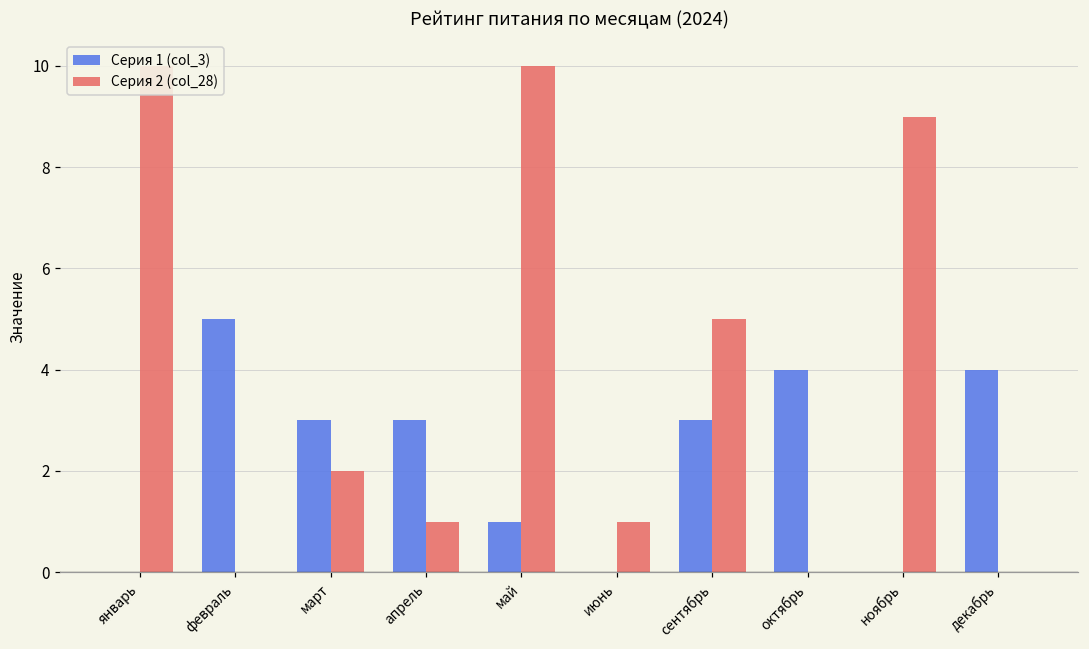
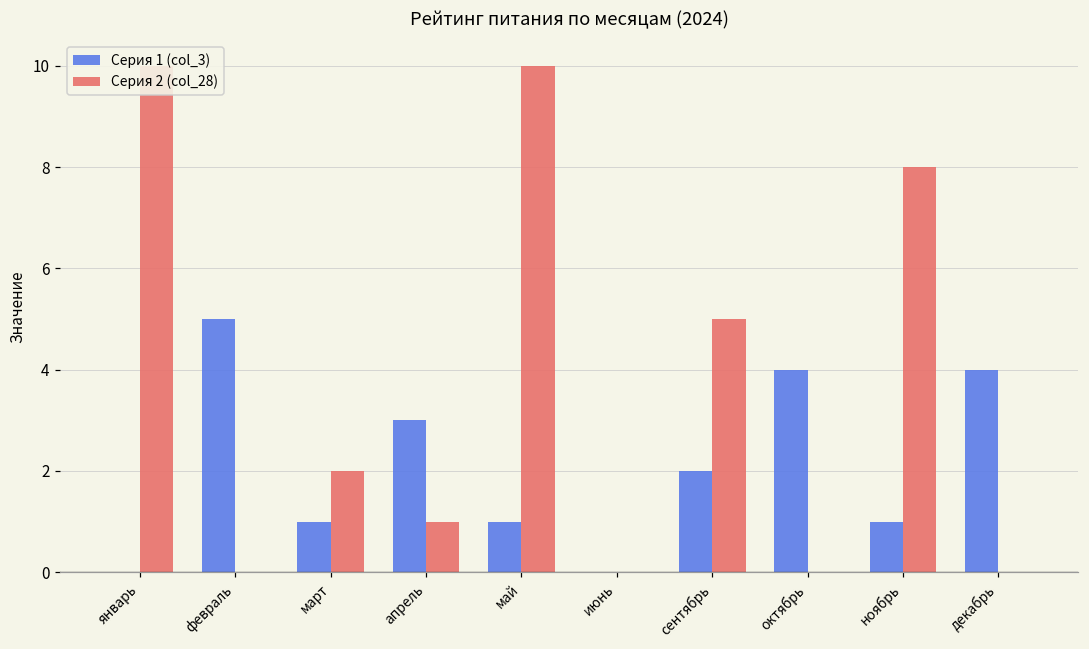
  {
    "Серия 1 (col_3)": {
      "январь": 0,
      "февраль": 5,
-     "март": 3,
+     "март": 1,
      "апрель": 3,
      "май": 1,
      "июнь": 0,
-     "сентябрь": 3,
+     "сентябрь": 2,
      "октябрь": 4,
-     "ноябрь": 0,
+     "ноябрь": 1,
      "декабрь": 4
    },
    "Серия 2 (col_28)": {
      "февраль": 0,
      "март": 2,
      "апрель": 1,
      "май": 10,
-     "июнь": 1,
+     "июнь": 0,
      "сентябрь": 5,
      "октябрь": 0,
-     "ноябрь": 9,
+     "ноябрь": 8,
      "декабрь": 0
    }
  }
